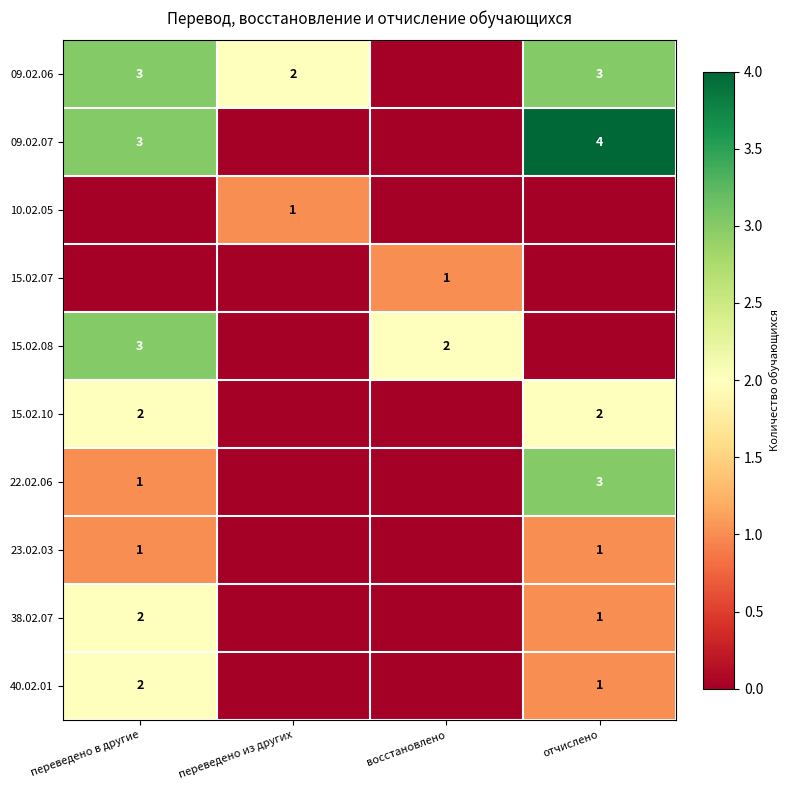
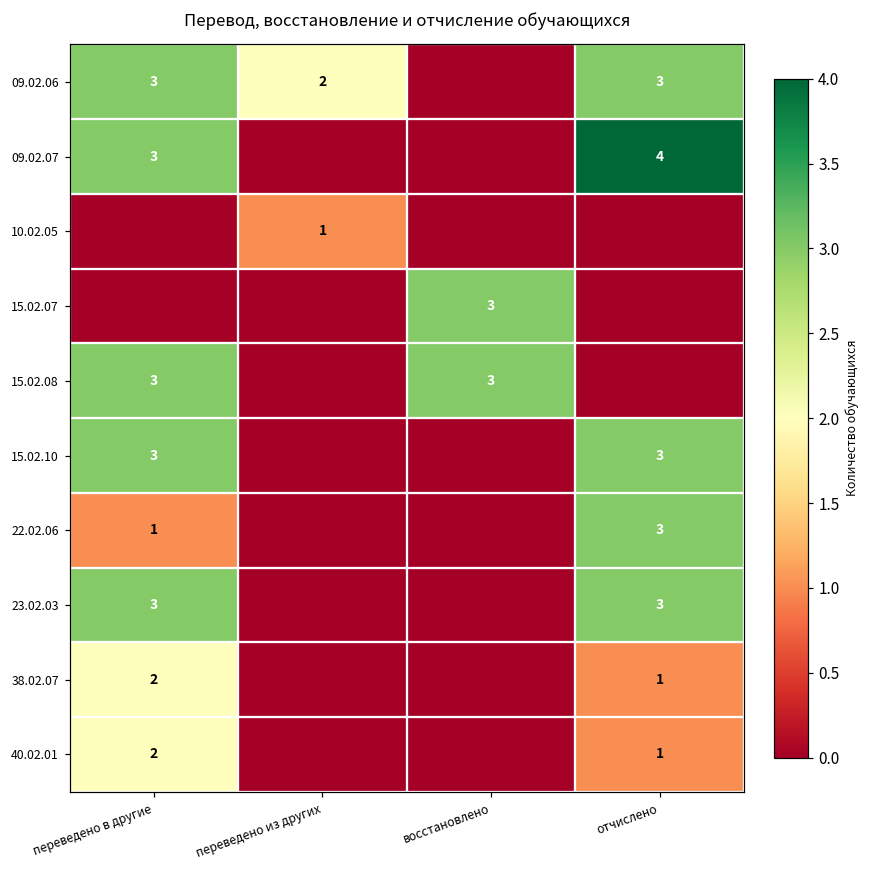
  {
    "09.02.06": {
      "переведено в другие": 3,
      "переведено из других": 2,
      "отчислено": 3
    },
    "09.02.07": {
      "переведено в другие": 3,
      "отчислено": 4
    },
    "10.02.05": {
      "переведено из других": 1
    },
    "15.02.07": {
-     "восстановлено": 1
+     "восстановлено": 3
    },
    "15.02.08": {
      "переведено в другие": 3,
-     "восстановлено": 2
+     "восстановлено": 3
    },
    "15.02.10": {
-     "переведено в другие": 2,
-     "отчислено": 2
+     "переведено в другие": 3,
+     "отчислено": 3
    },
    "22.02.06": {
      "переведено в другие": 1,
      "отчислено": 3
    },
    "23.02.03": {
-     "переведено в другие": 1,
-     "отчислено": 1
+     "переведено в другие": 3,
+     "отчислено": 3
    },
    "38.02.07": {
      "переведено в другие": 2,
      "отчислено": 1
    },
    "40.02.01": {
      "переведено в другие": 2,
      "отчислено": 1
    }
  }
